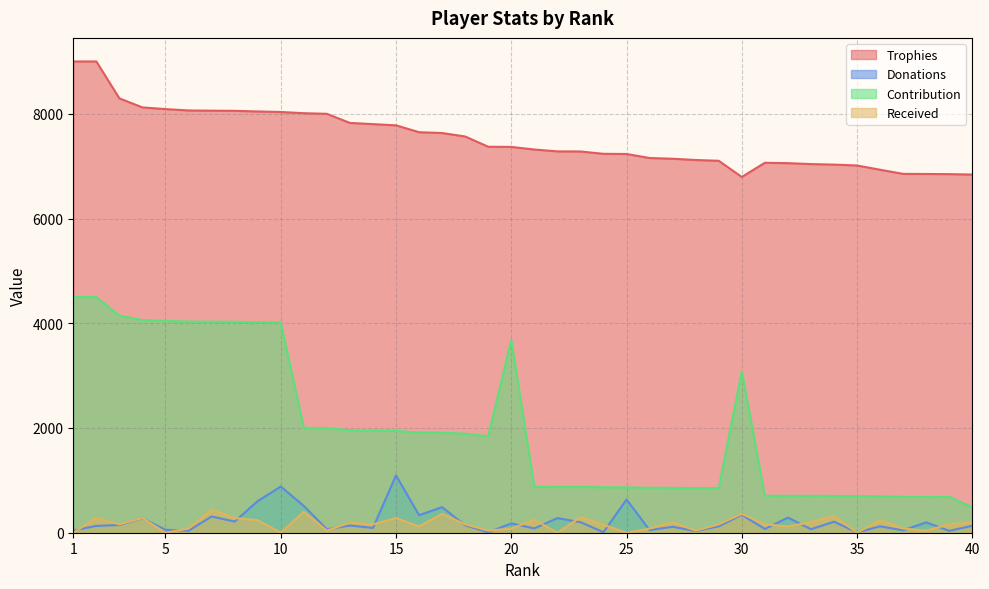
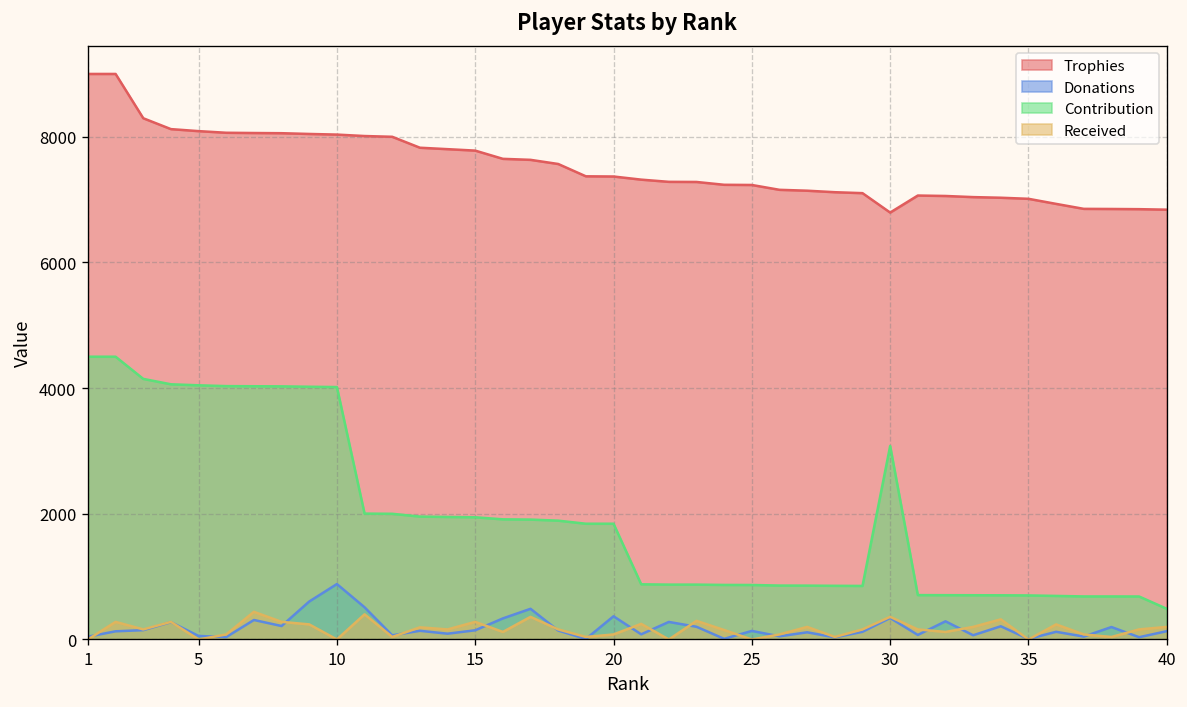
  {
    "Trophies": {
      "1": 9000,
      "5": 8100,
      "10": 8000,
      "15": 7800,
      "20": 7400,
      "25": 7200,
      "30": 6800,
      "35": 7000,
      "40": 6800
    },
    "Donations": {
      "5": 100,
      "10": 900,
-     "15": 1100,
-     "20": 200,
-     "25": 600,
+     "15": 100,
+     "20": 400,
+     "25": 100,
      "40": 100
    },
    "Contribution": {
      "1": 4500,
      "5": 4000,
      "10": 4000,
      "15": 1900,
-     "20": 3700,
+     "20": 1800,
      "25": 900,
      "30": 3100,
      "35": 700,
      "40": 500
    },
    "Received": {
      "5": 0,
      "10": 0,
      "15": 300,
      "20": 100,
      "25": 0,
      "40": 200
    }
  }
